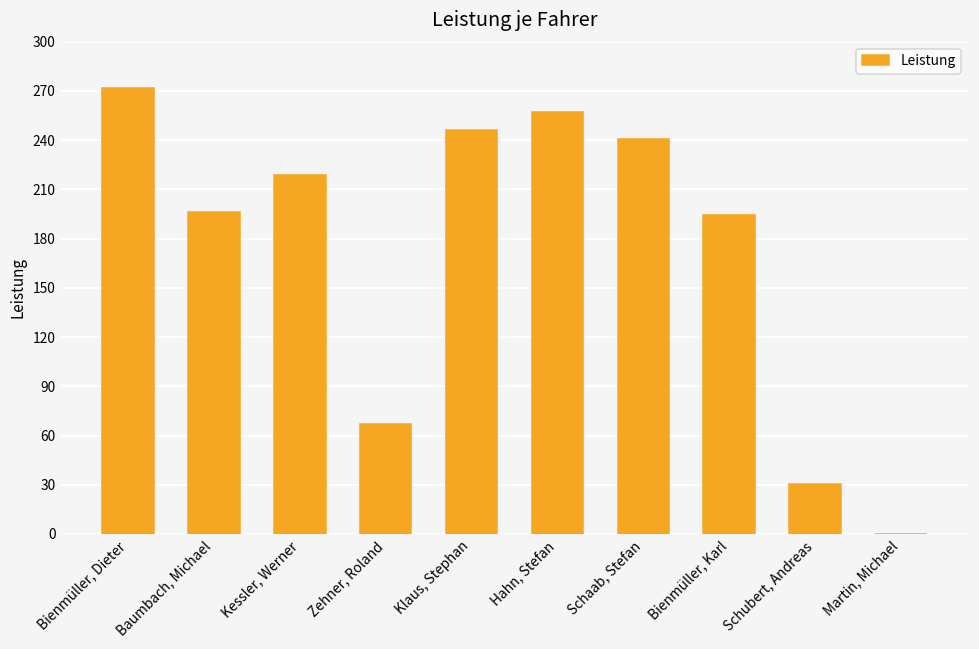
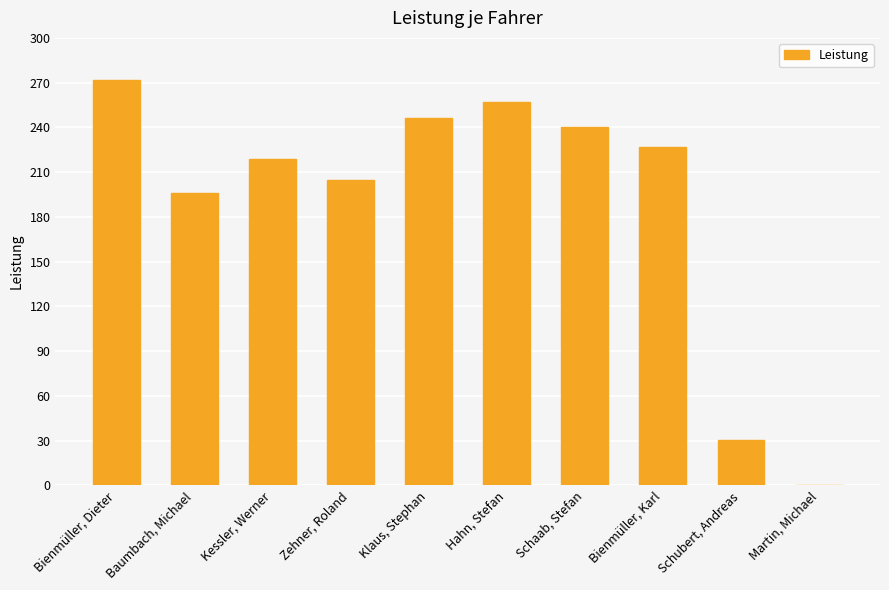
  {
    "Bienmüller, Dieter": 272,
    "Baumbach, Michael": 196,
    "Kessler, Werner": 219,
-   "Zehner, Roland": 67,
+   "Zehner, Roland": 205,
    "Klaus, Stephan": 246,
    "Hahn, Stefan": 257,
    "Schaab, Stefan": 241,
-   "Bienmüller, Karl": 194,
+   "Bienmüller, Karl": 227,
    "Schubert, Andreas": 31,
    "Martin, Michael": 0
  }
